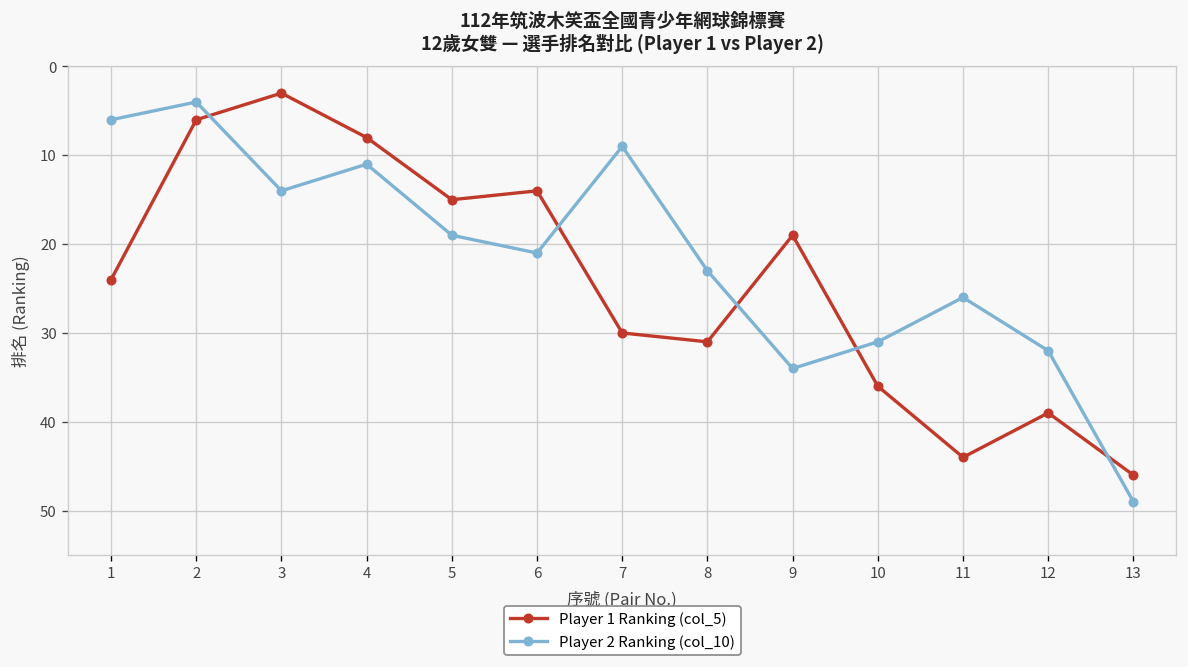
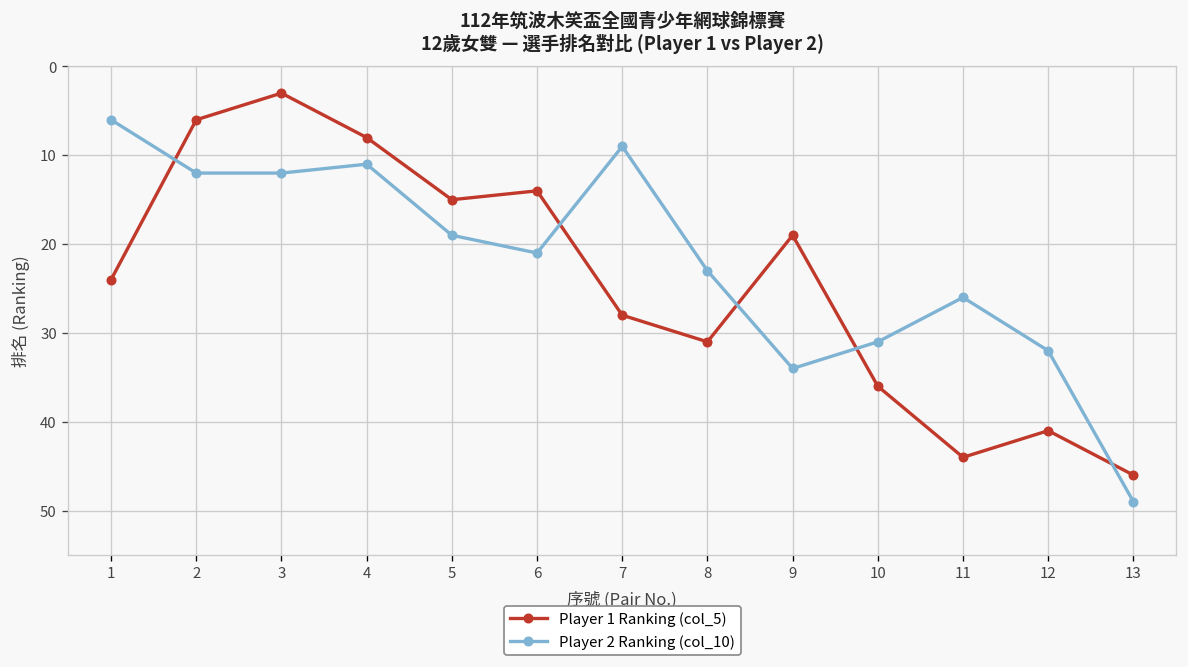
  {
    "Player 1 Ranking (col_5)": {
      "1": 24,
      "2": 6,
      "3": 3,
      "4": 8,
      "5": 15,
      "6": 14,
-     "7": 30,
+     "7": 28,
      "8": 31,
      "9": 19,
      "10": 36,
      "11": 44,
-     "12": 39,
+     "12": 41,
      "13": 46
    },
    "Player 2 Ranking (col_10)": {
      "1": 6,
-     "2": 4,
-     "3": 14,
+     "2": 12,
+     "3": 12,
      "4": 11,
      "5": 19,
      "6": 21,
      "7": 9,
      "8": 23,
      "9": 34,
      "10": 31,
      "11": 26,
      "12": 32,
      "13": 49
    }
  }
